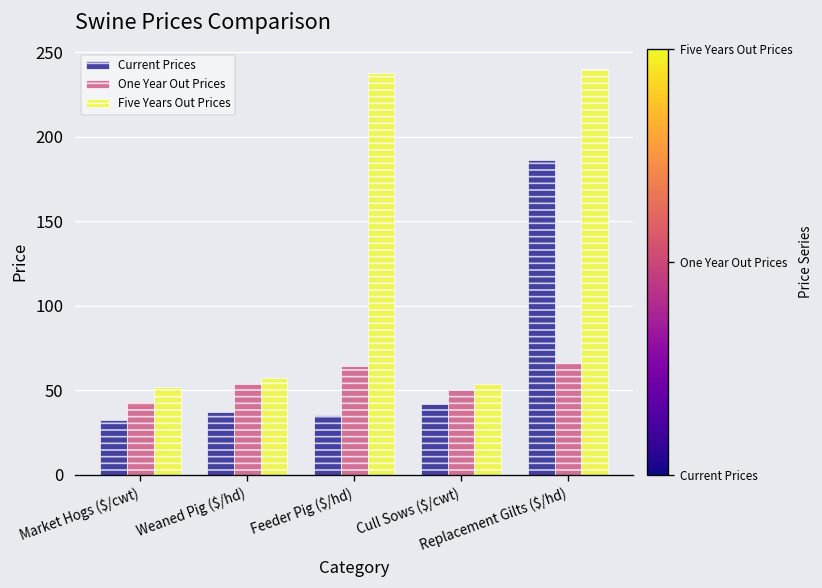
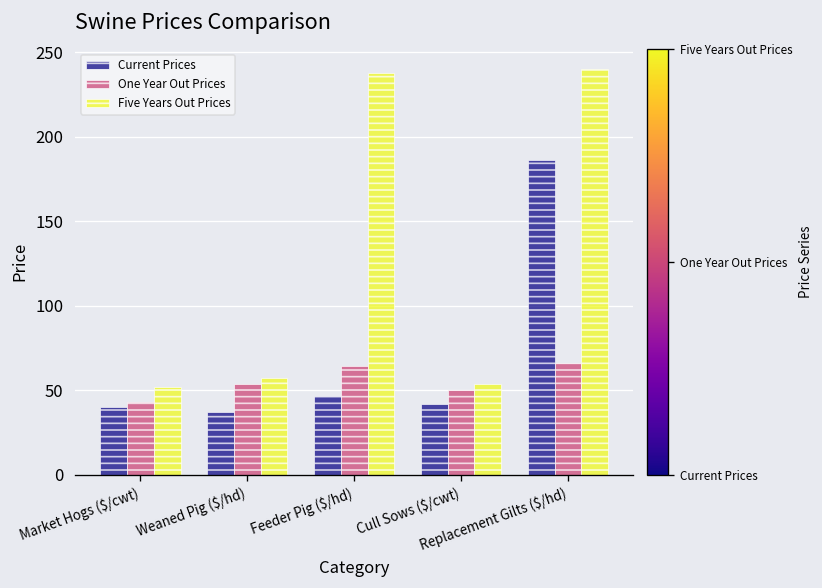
  {
    "Current Prices": {
-     "Market Hogs ($/cwt)": 32,
+     "Market Hogs ($/cwt)": 40,
      "Weaned Pig ($/hd)": 37,
-     "Feeder Pig ($/hd)": 35,
+     "Feeder Pig ($/hd)": 47,
      "Cull Sows ($/cwt)": 42,
      "Replacement Gilts ($/hd)": 186
    },
    "One Year Out Prices": {
      "Market Hogs ($/cwt)": 43,
      "Weaned Pig ($/hd)": 53,
      "Feeder Pig ($/hd)": 65,
      "Cull Sows ($/cwt)": 50,
      "Replacement Gilts ($/hd)": 66
    },
    "Five Years Out Prices": {
      "Market Hogs ($/cwt)": 52,
      "Weaned Pig ($/hd)": 57,
      "Feeder Pig ($/hd)": 238,
      "Cull Sows ($/cwt)": 54,
      "Replacement Gilts ($/hd)": 240
    }
  }
